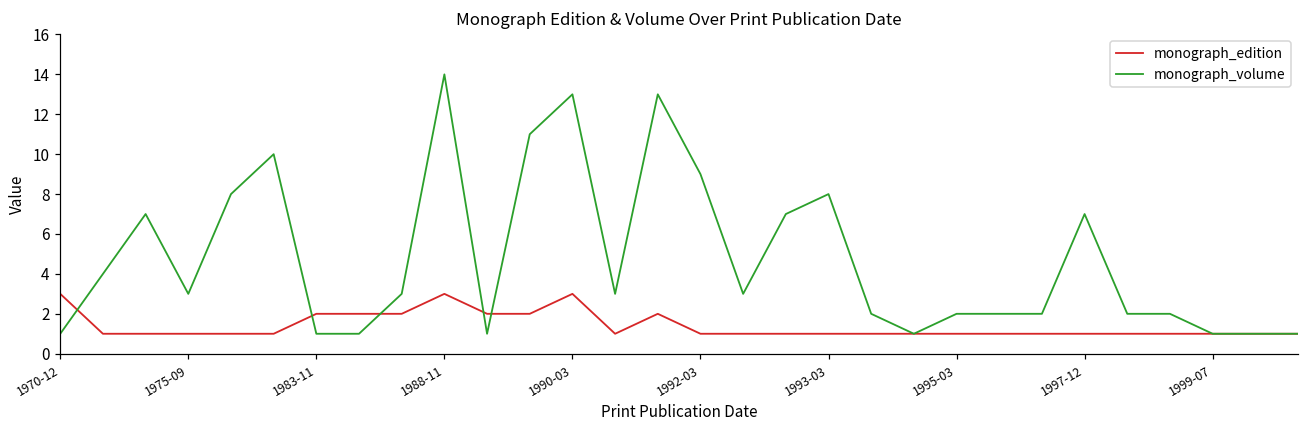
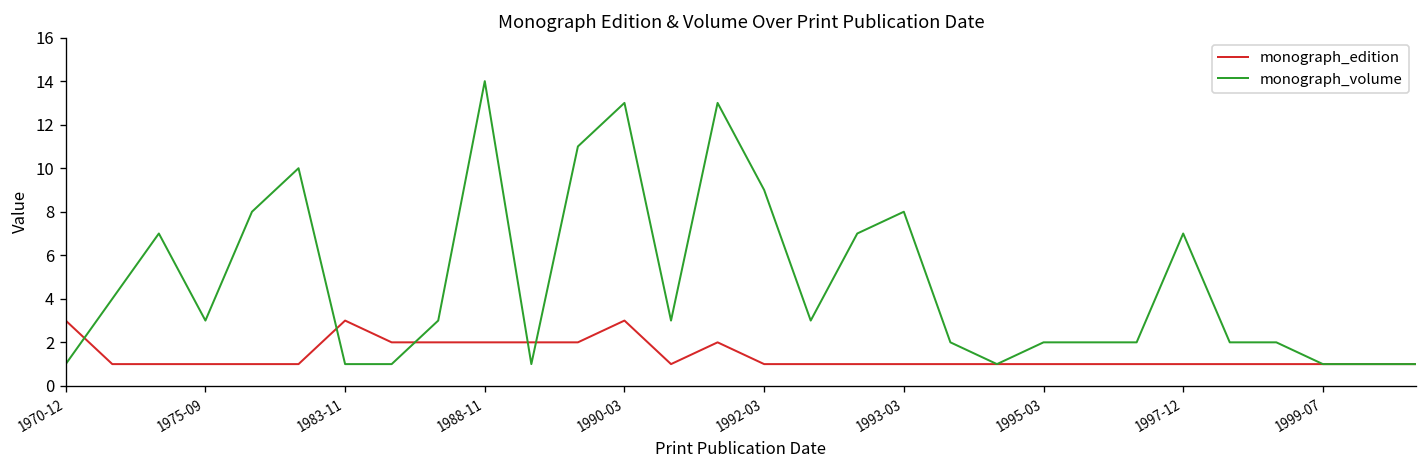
  {
    "monograph_edition": {
      "1970-12": 3,
      "1975-09": 1,
-     "1983-11": 2,
-     "1988-11": 3,
+     "1983-11": 3,
+     "1988-11": 2,
      "1990-03": 3,
      "1992-03": 1,
      "1993-03": 1,
      "1995-03": 1,
      "1997-12": 1
    },
    "monograph_volume": {
      "1970-12": 1,
      "1975-09": 3,
      "1983-11": 1,
      "1988-11": 14,
      "1990-03": 13,
      "1992-03": 9,
      "1993-03": 8,
      "1995-03": 2,
      "1997-12": 7
    }
  }
